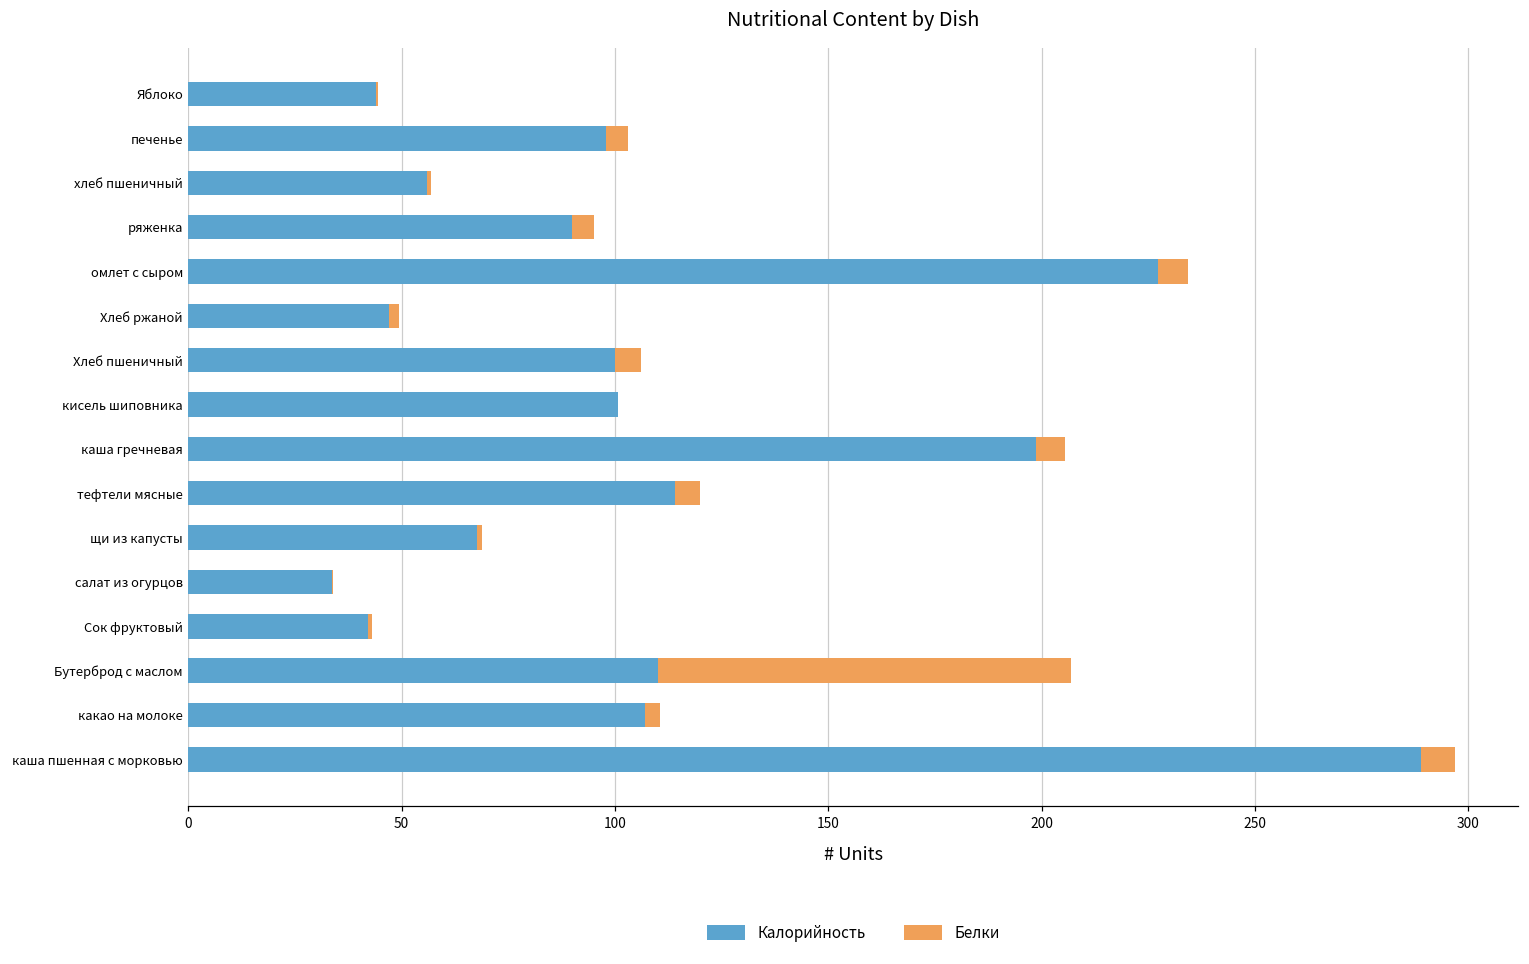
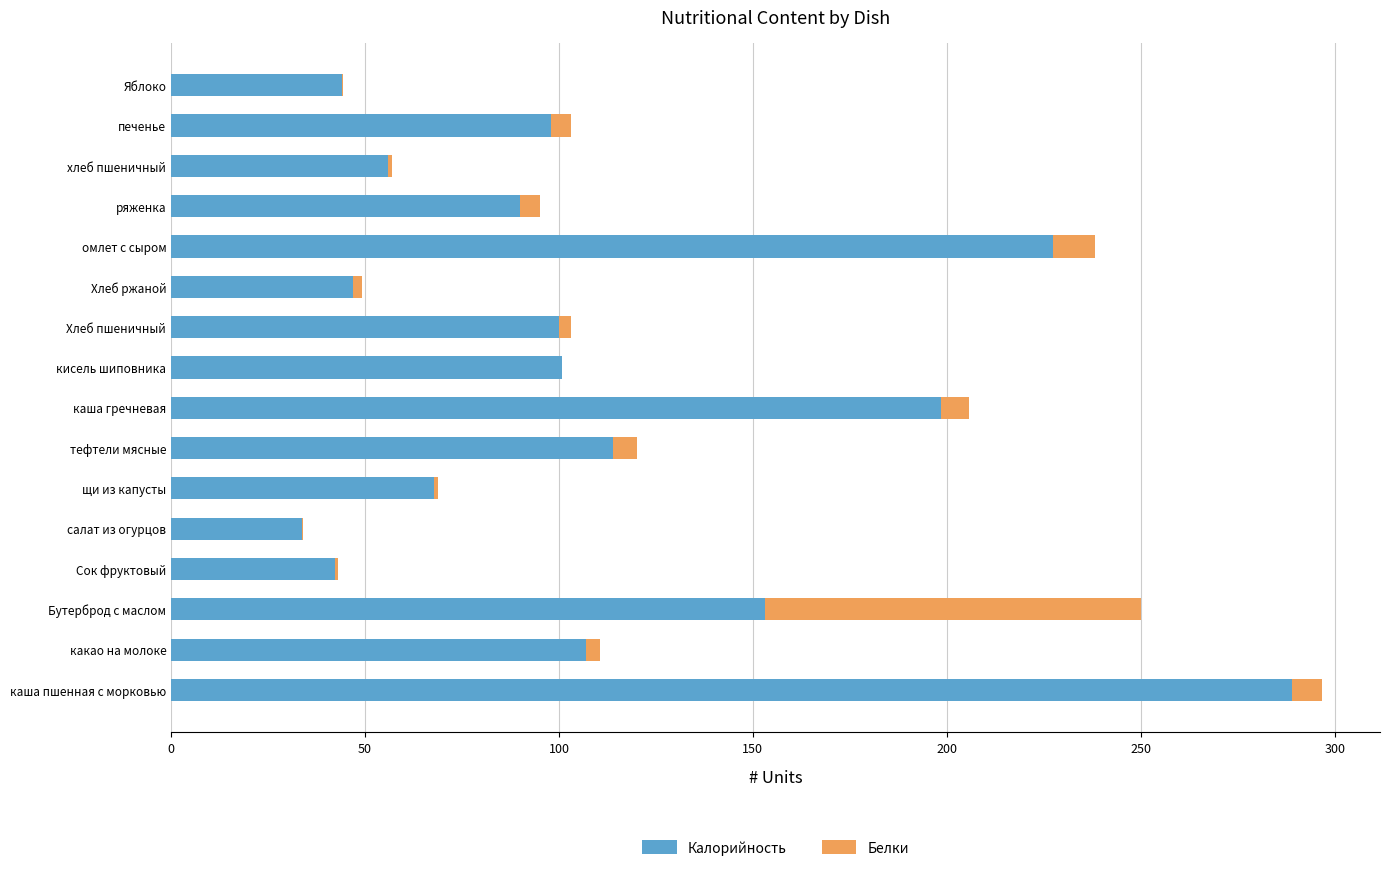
  {
    "Калорийность": {
      "Яблоко": 44,
      "печенье": 98,
      "хлеб пшеничный": 56,
      "ряженка": 90,
      "омлет с сыром": 227,
      "Хлеб ржаной": 47,
      "Хлеб пшеничный": 100,
      "кисель шиповника": 101,
      "каша гречневая": 199,
      "тефтели мясные": 114,
      "щи из капусты": 68,
      "салат из огурцов": 34,
      "Сок фруктовый": 42,
-     "Бутерброд с маслом": 110,
+     "Бутерброд с маслом": 153,
      "какао на молоке": 107,
      "каша пшенная с морковью": 289
    },
    "Белки": {
      "печенье": 5,
      "хлеб пшеничный": 1,
      "ряженка": 5,
-     "омлет с сыром": 7,
+     "омлет с сыром": 11,
      "Хлеб ржаной": 2,
-     "Хлеб пшеничный": 6,
+     "Хлеб пшеничный": 3,
      "кисель шиповника": 0,
      "каша гречневая": 7,
      "тефтели мясные": 6,
      "щи из капусты": 1,
      "Сок фруктовый": 1,
      "Бутерброд с маслом": 97,
      "какао на молоке": 4,
      "каша пшенная с морковью": 8
    }
  }
